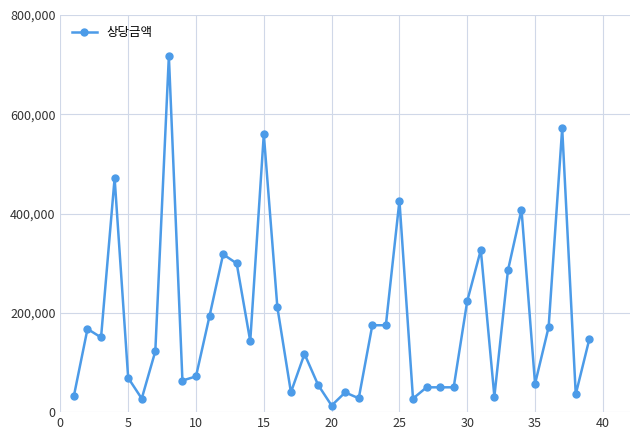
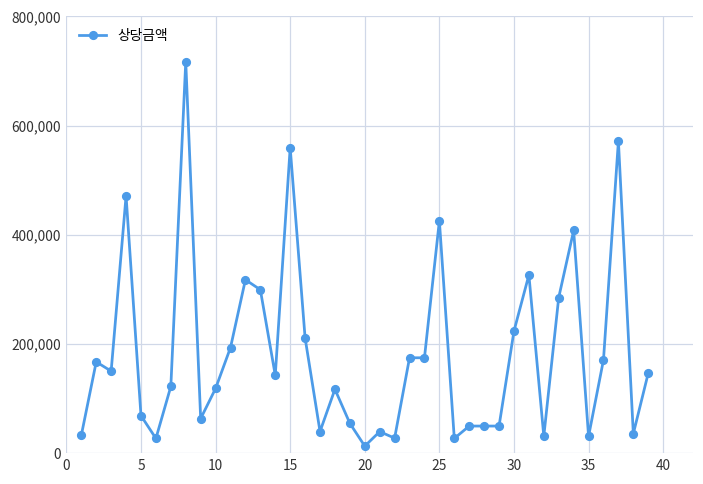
  {
    "5": "70,000",
-   "10": "70,000",
+   "10": "120,000",
    "15": "560,000",
    "20": "10,000",
    "25": "430,000",
    "30": "220,000",
-   "35": "60,000"
+   "35": "30,000"
  }
